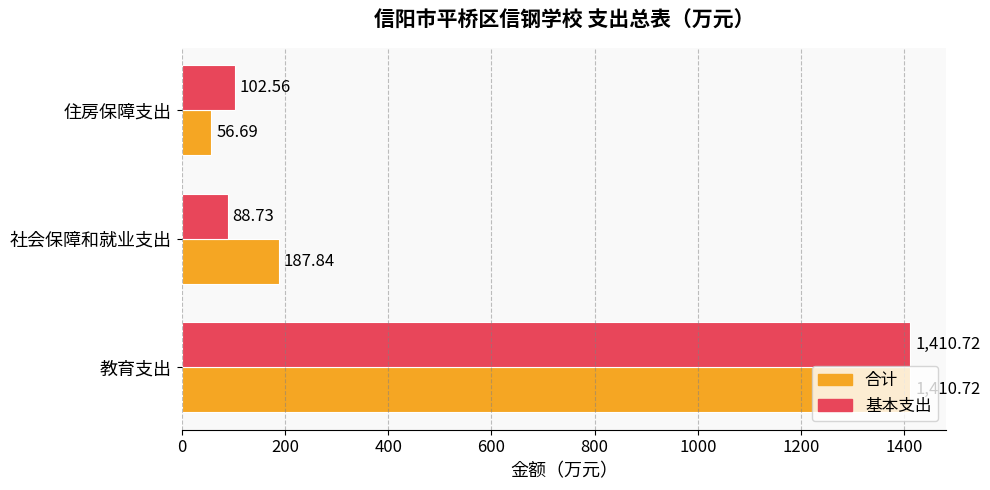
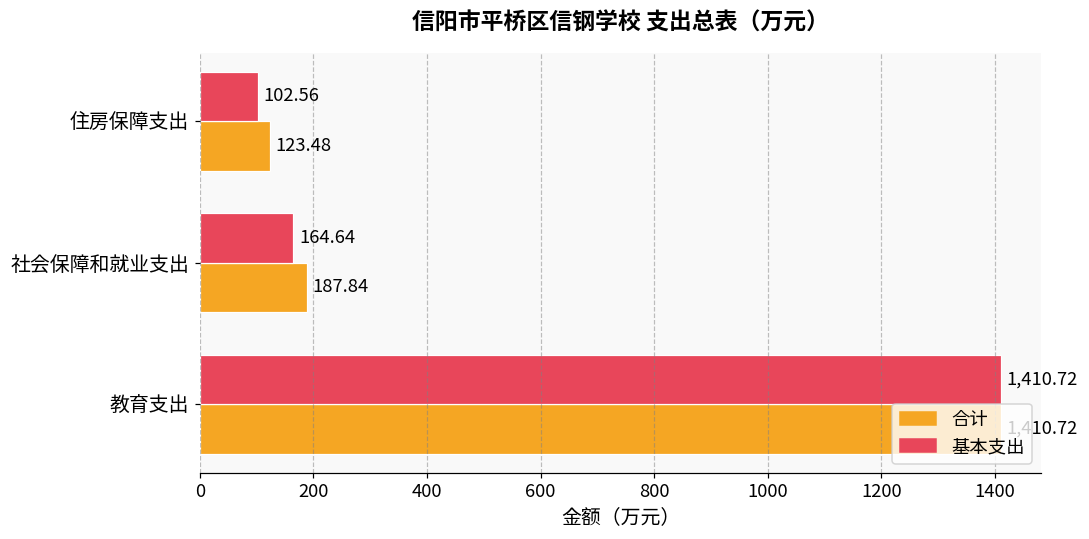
  {
    "合计": {
-     "住房保障支出": "56.69",
+     "住房保障支出": "123.48",
      "社会保障和就业支出": "187.84"
    },
    "基本支出": {
      "住房保障支出": "102.56",
-     "社会保障和就业支出": "88.73",
+     "社会保障和就业支出": "164.64",
      "教育支出": "1,410.72"
    }
  }
